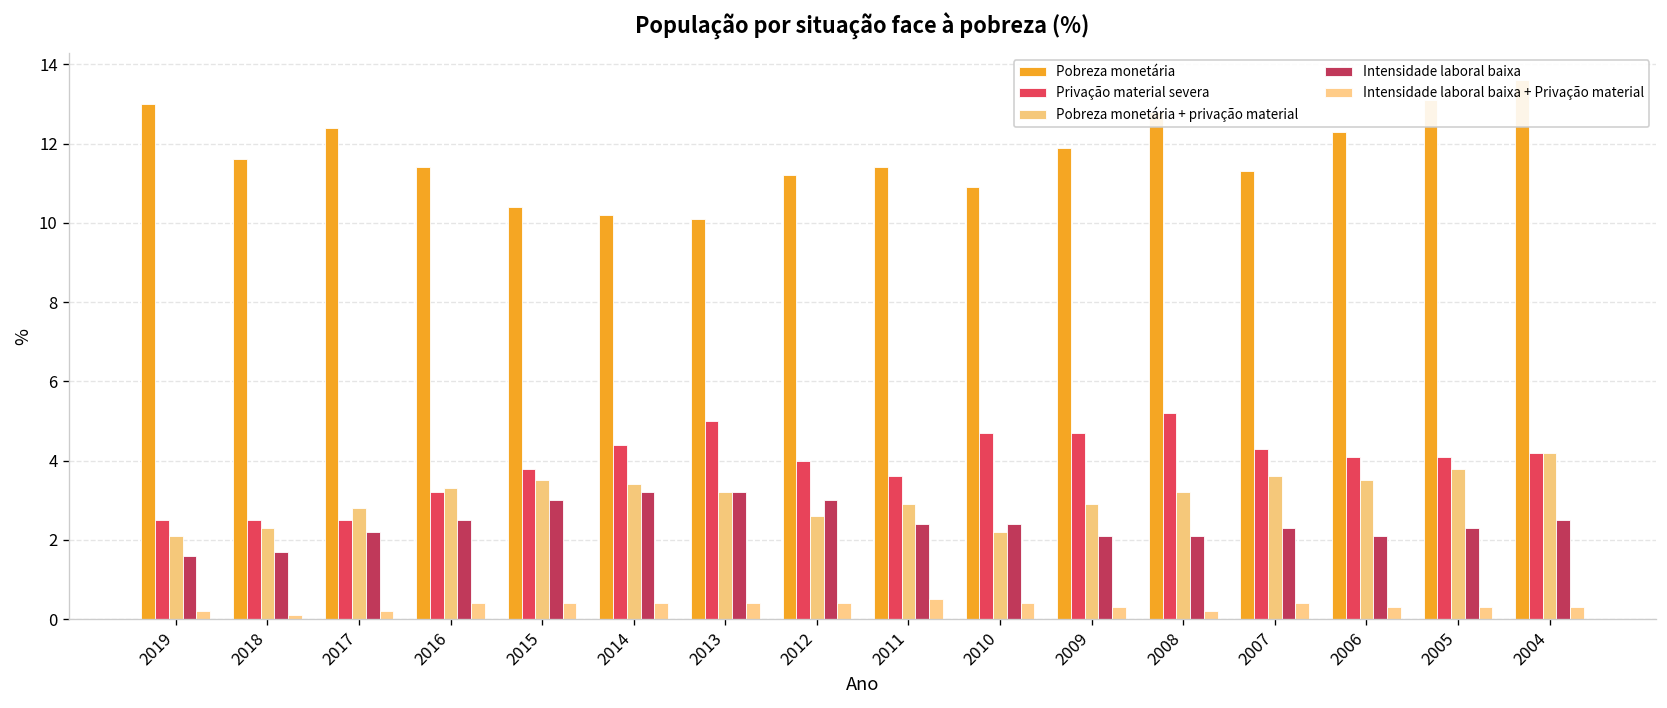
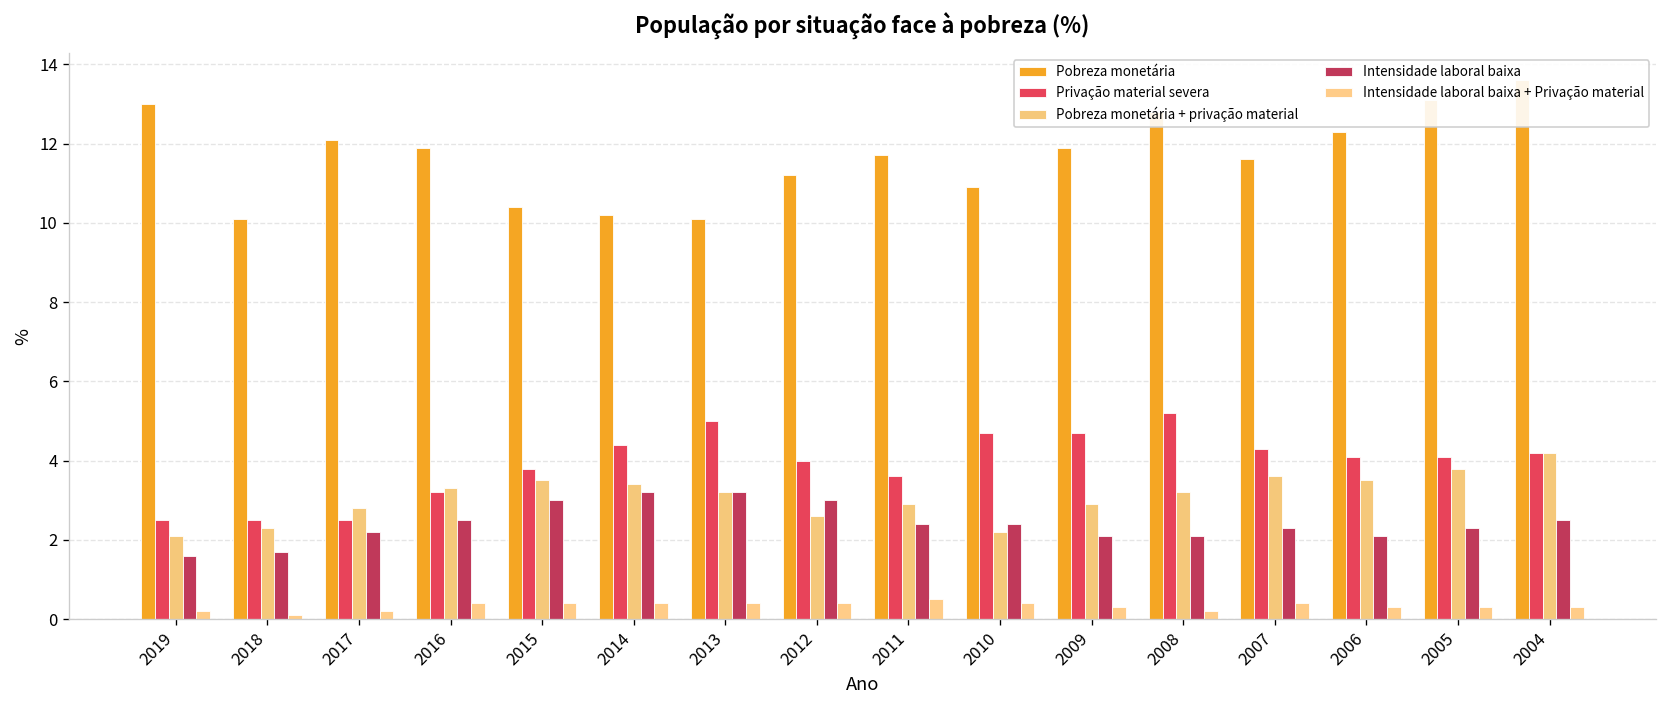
  {
    "Pobreza monetária": {
      "2019": 13.0,
-     "2018": 11.6,
-     "2017": 12.4,
-     "2016": 11.4,
+     "2018": 10.1,
+     "2017": 12.1,
+     "2016": 11.9,
      "2015": 10.4,
      "2014": 10.2,
      "2013": 10.1,
      "2012": 11.2,
-     "2011": 11.4,
+     "2011": 11.7,
      "2010": 10.9,
      "2009": 11.9,
-     "2007": 11.3,
+     "2007": 11.6,
      "2006": 12.3
    }
  }
